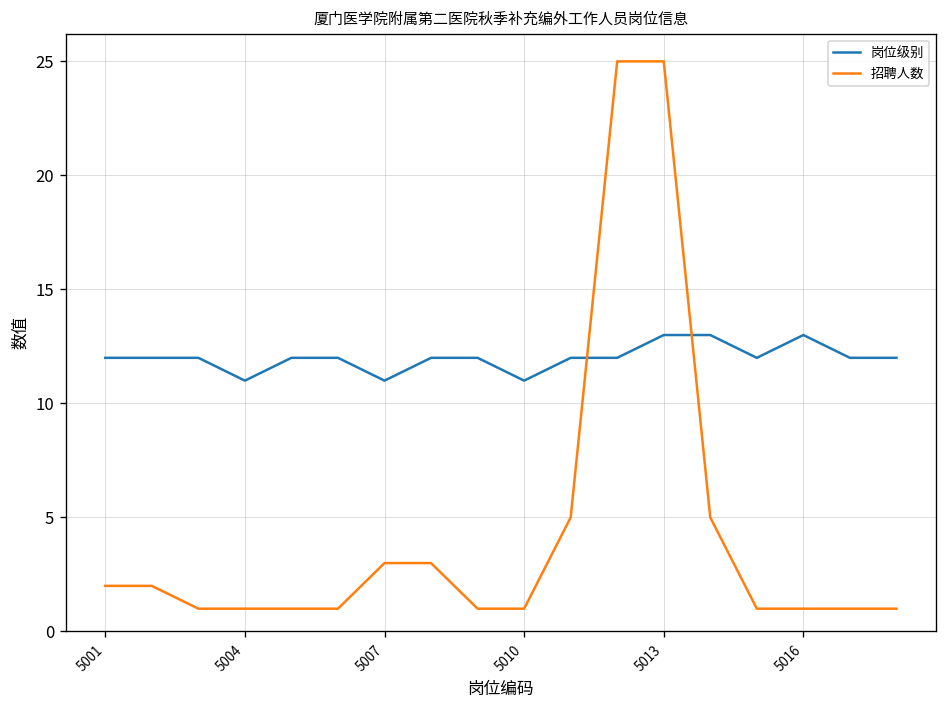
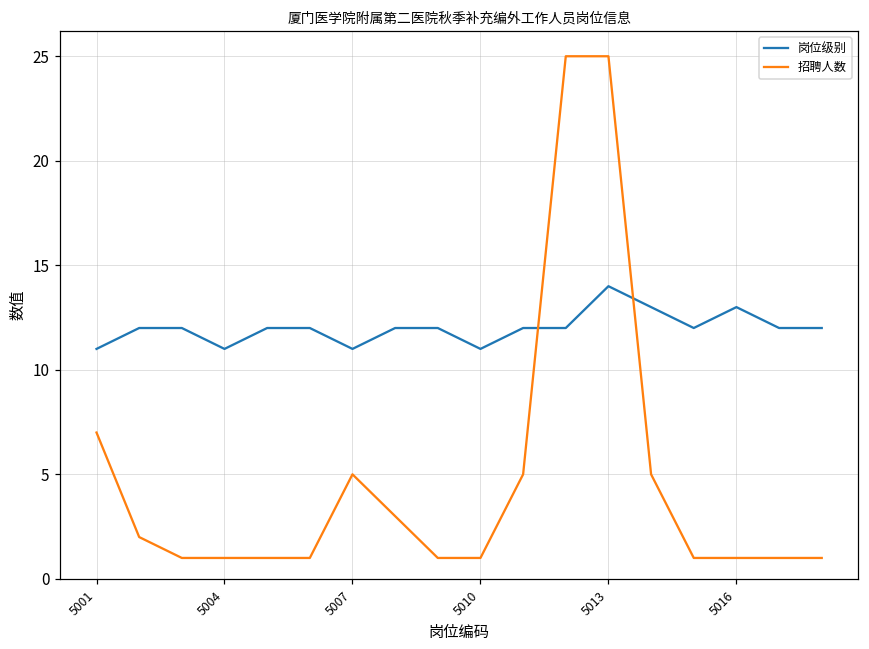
  {
    "岗位级别": {
-     "5001": 12,
+     "5001": 11,
      "5004": 11,
      "5007": 11,
      "5010": 11,
-     "5013": 13,
+     "5013": 14,
      "5016": 13
    },
    "招聘人数": {
-     "5001": 2,
+     "5001": 7,
      "5004": 1,
-     "5007": 3,
+     "5007": 5,
      "5010": 1,
      "5013": 25,
      "5016": 1
    }
  }
